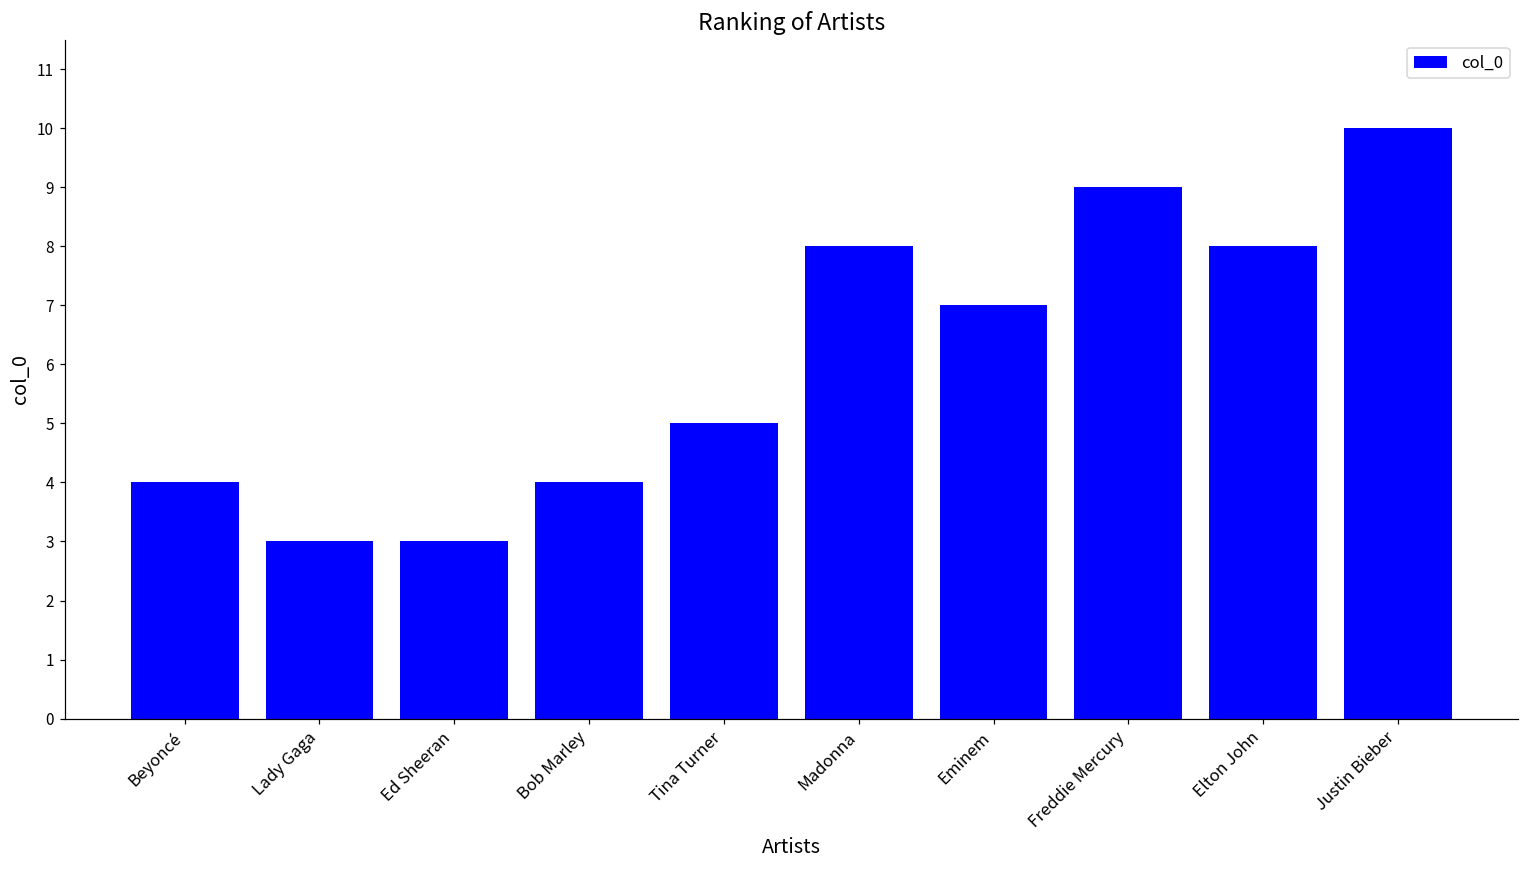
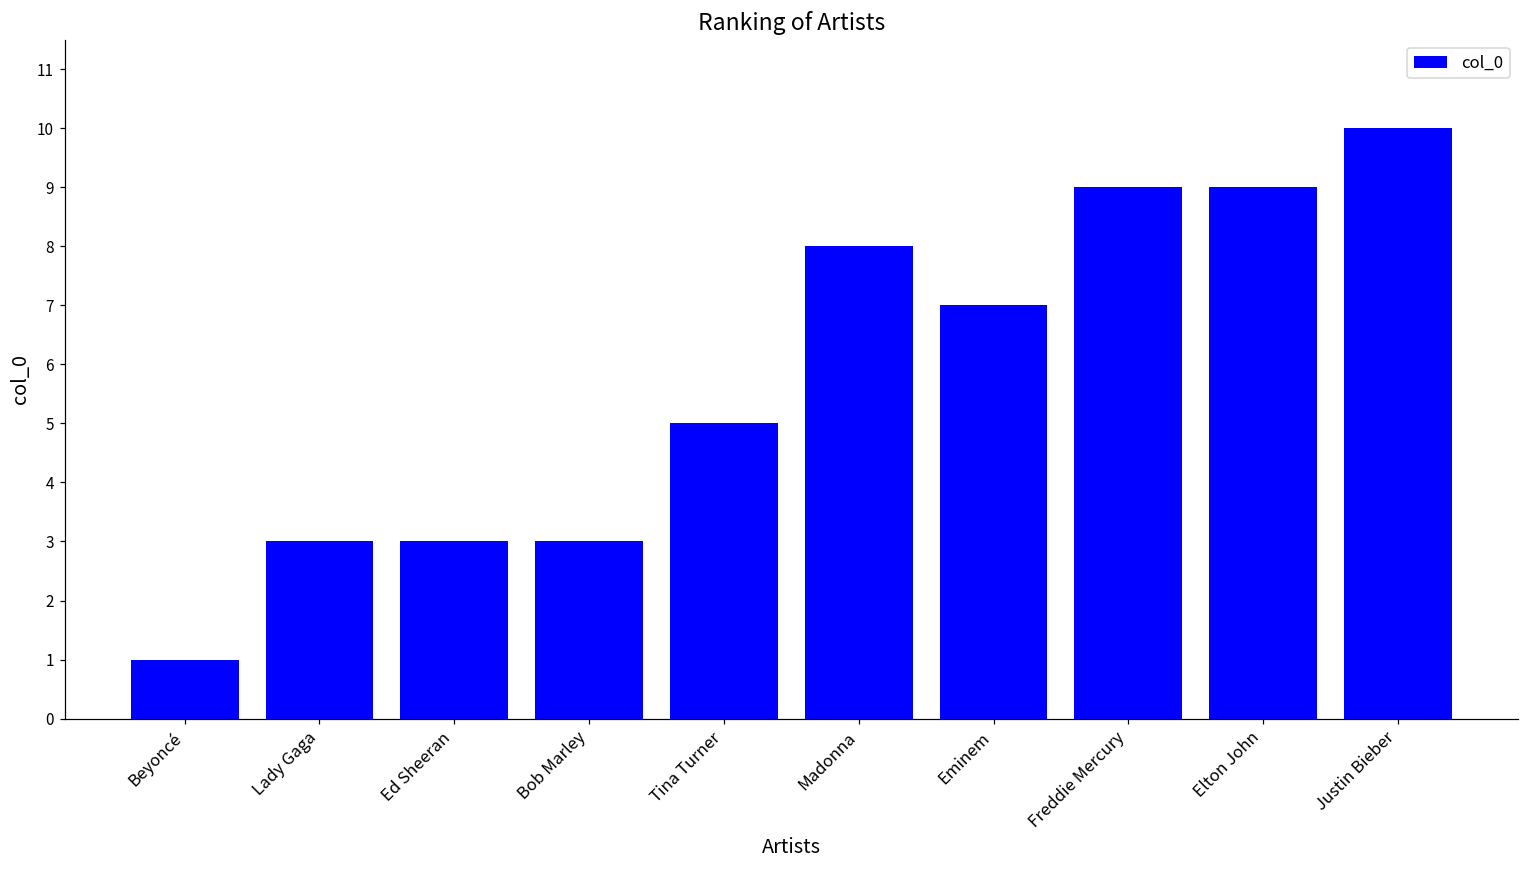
  {
-   "Beyoncé": 4,
+   "Beyoncé": 1,
    "Lady Gaga": 3,
    "Ed Sheeran": 3,
-   "Bob Marley": 4,
+   "Bob Marley": 3,
    "Tina Turner": 5,
    "Madonna": 8,
    "Eminem": 7,
    "Freddie Mercury": 9,
-   "Elton John": 8,
+   "Elton John": 9,
    "Justin Bieber": 10
  }
